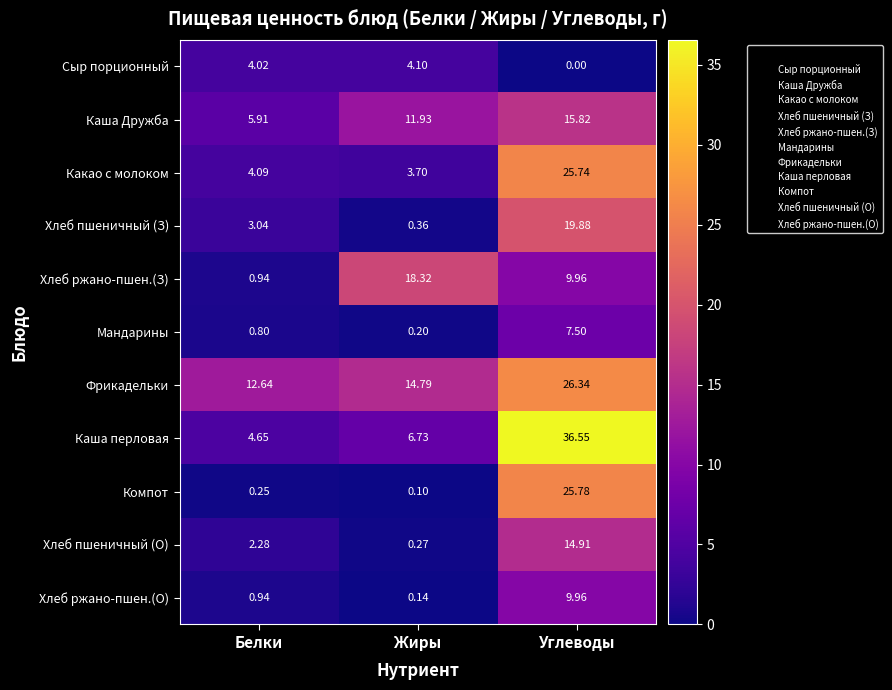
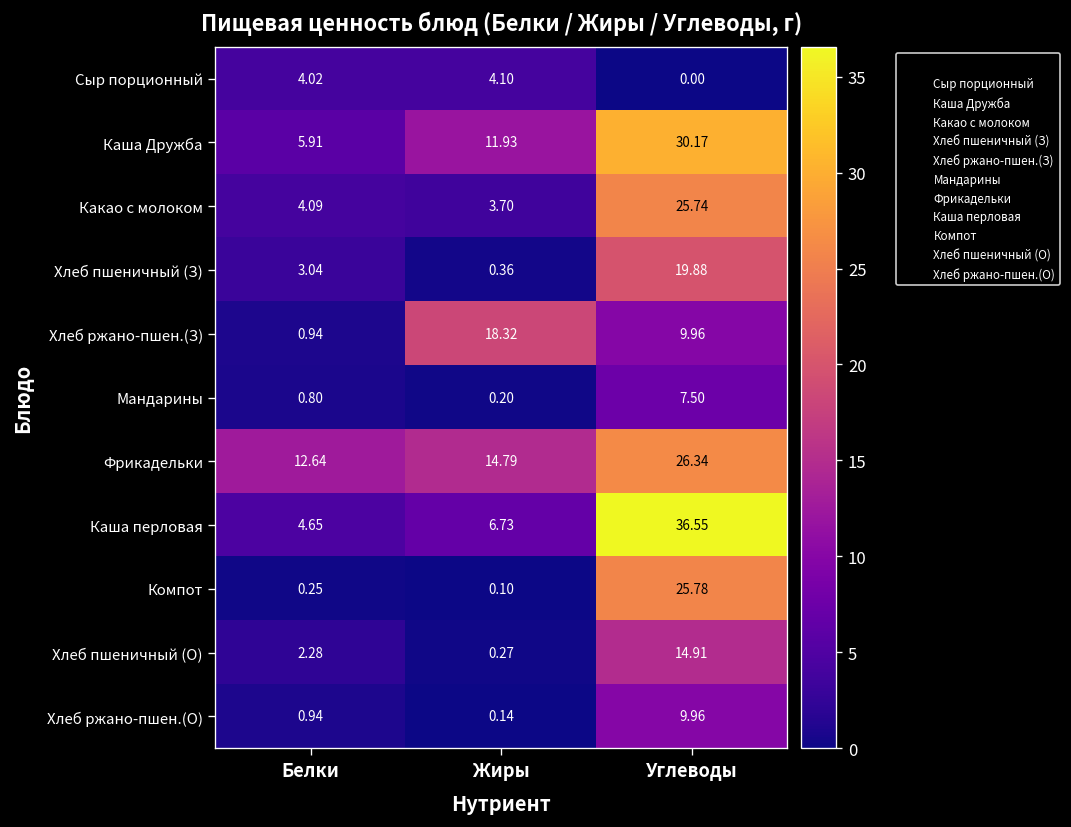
  {
    "Сыр порционный": {
      "Белки": 4.02,
      "Жиры": 4.10,
      "Углеводы": 0.00
    },
    "Каша Дружба": {
      "Белки": 5.91,
      "Жиры": 11.93,
-     "Углеводы": 15.82
+     "Углеводы": 30.17
    },
    "Какао с молоком": {
      "Белки": 4.09,
      "Жиры": 3.70,
      "Углеводы": 25.74
    },
    "Хлеб пшеничный (З)": {
      "Белки": 3.04,
      "Жиры": 0.36,
      "Углеводы": 19.88
    },
    "Хлеб ржано-пшен.(З)": {
      "Белки": 0.94,
      "Жиры": 18.32,
      "Углеводы": 9.96
    },
    "Мандарины": {
      "Белки": 0.80,
      "Жиры": 0.20,
      "Углеводы": 7.50
    },
    "Фрикадельки": {
      "Белки": 12.64,
      "Жиры": 14.79,
      "Углеводы": 26.34
    },
    "Каша перловая": {
      "Белки": 4.65,
      "Жиры": 6.73,
      "Углеводы": 36.55
    },
    "Компот": {
      "Белки": 0.25,
      "Жиры": 0.10,
      "Углеводы": 25.78
    },
    "Хлеб пшеничный (О)": {
      "Белки": 2.28,
      "Жиры": 0.27,
      "Углеводы": 14.91
    },
    "Хлеб ржано-пшен.(О)": {
      "Белки": 0.94,
      "Жиры": 0.14,
      "Углеводы": 9.96
    }
  }
